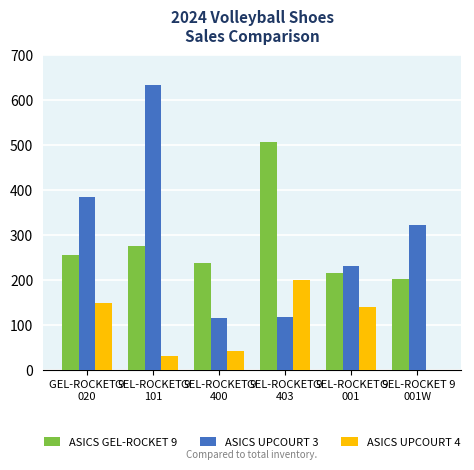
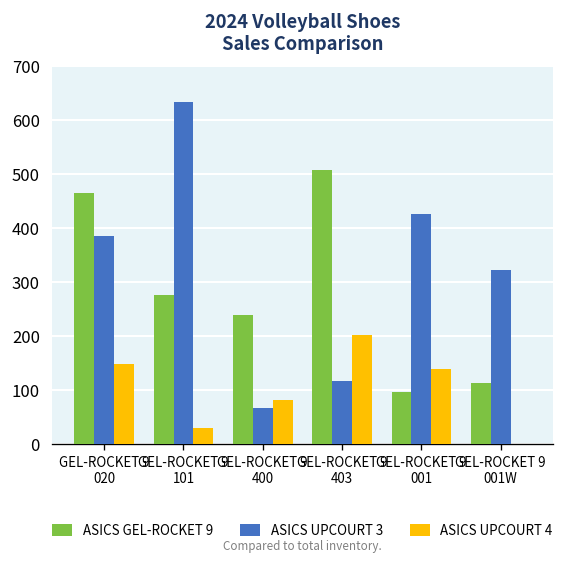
  {
    "ASICS GEL-ROCKET 9": {
-     "GEL-ROCKET 9 020": 260,
+     "GEL-ROCKET 9 020": 470,
      "GEL-ROCKET 9 101": 280,
      "GEL-ROCKET 9 400": 240,
      "GEL-ROCKET 9 403": 510,
-     "GEL-ROCKET 9 001": 220,
-     "GEL-ROCKET 9 001W": 200
+     "GEL-ROCKET 9 001": 100,
+     "GEL-ROCKET 9 001W": 110
    },
    "ASICS UPCOURT 3": {
      "GEL-ROCKET 9 020": 390,
      "GEL-ROCKET 9 101": 630,
-     "GEL-ROCKET 9 400": 120,
+     "GEL-ROCKET 9 400": 70,
      "GEL-ROCKET 9 403": 120,
-     "GEL-ROCKET 9 001": 230,
+     "GEL-ROCKET 9 001": 430,
      "GEL-ROCKET 9 001W": 320
    },
    "ASICS UPCOURT 4": {
      "GEL-ROCKET 9 020": 150,
      "GEL-ROCKET 9 101": 30,
-     "GEL-ROCKET 9 400": 40,
+     "GEL-ROCKET 9 400": 80,
      "GEL-ROCKET 9 403": 200,
      "GEL-ROCKET 9 001": 140,
      "GEL-ROCKET 9 001W": 0
    }
  }
